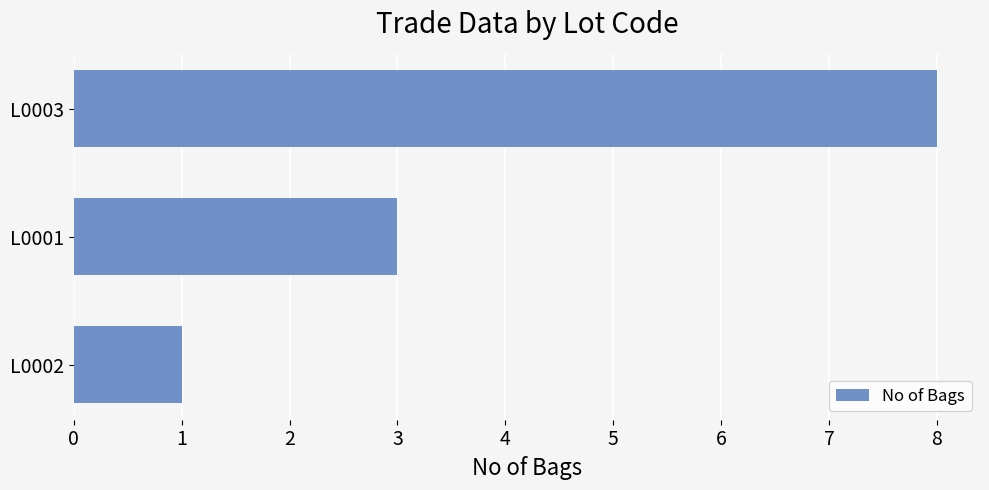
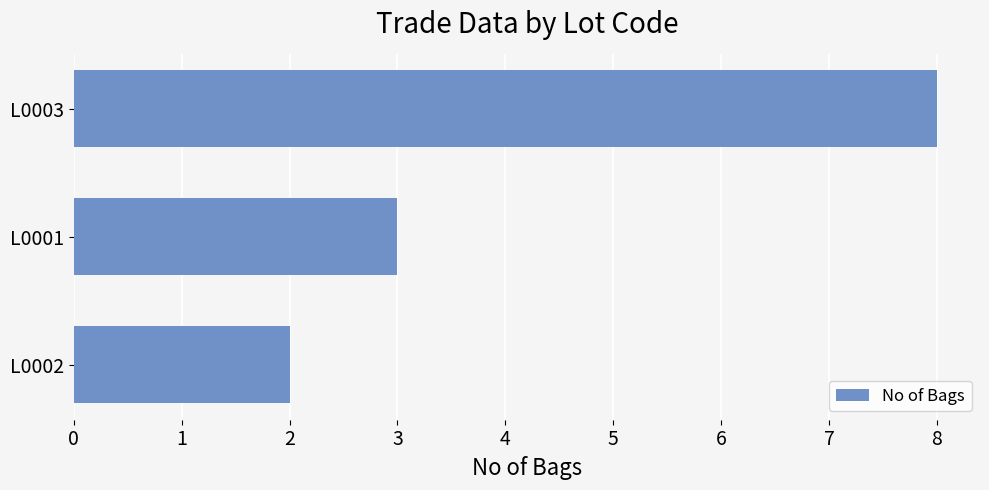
  {
    "L0003": 8,
    "L0001": 3,
-   "L0002": 1
+   "L0002": 2
  }
